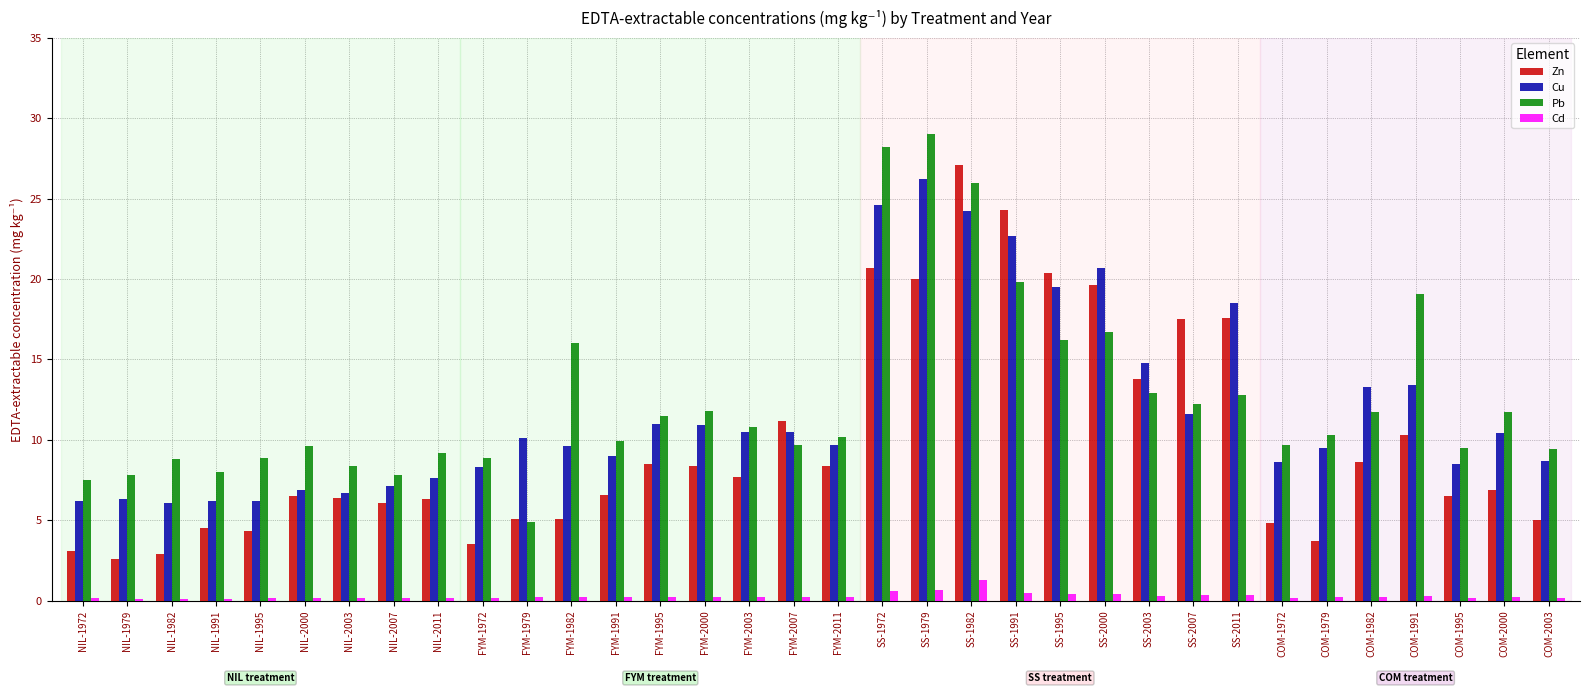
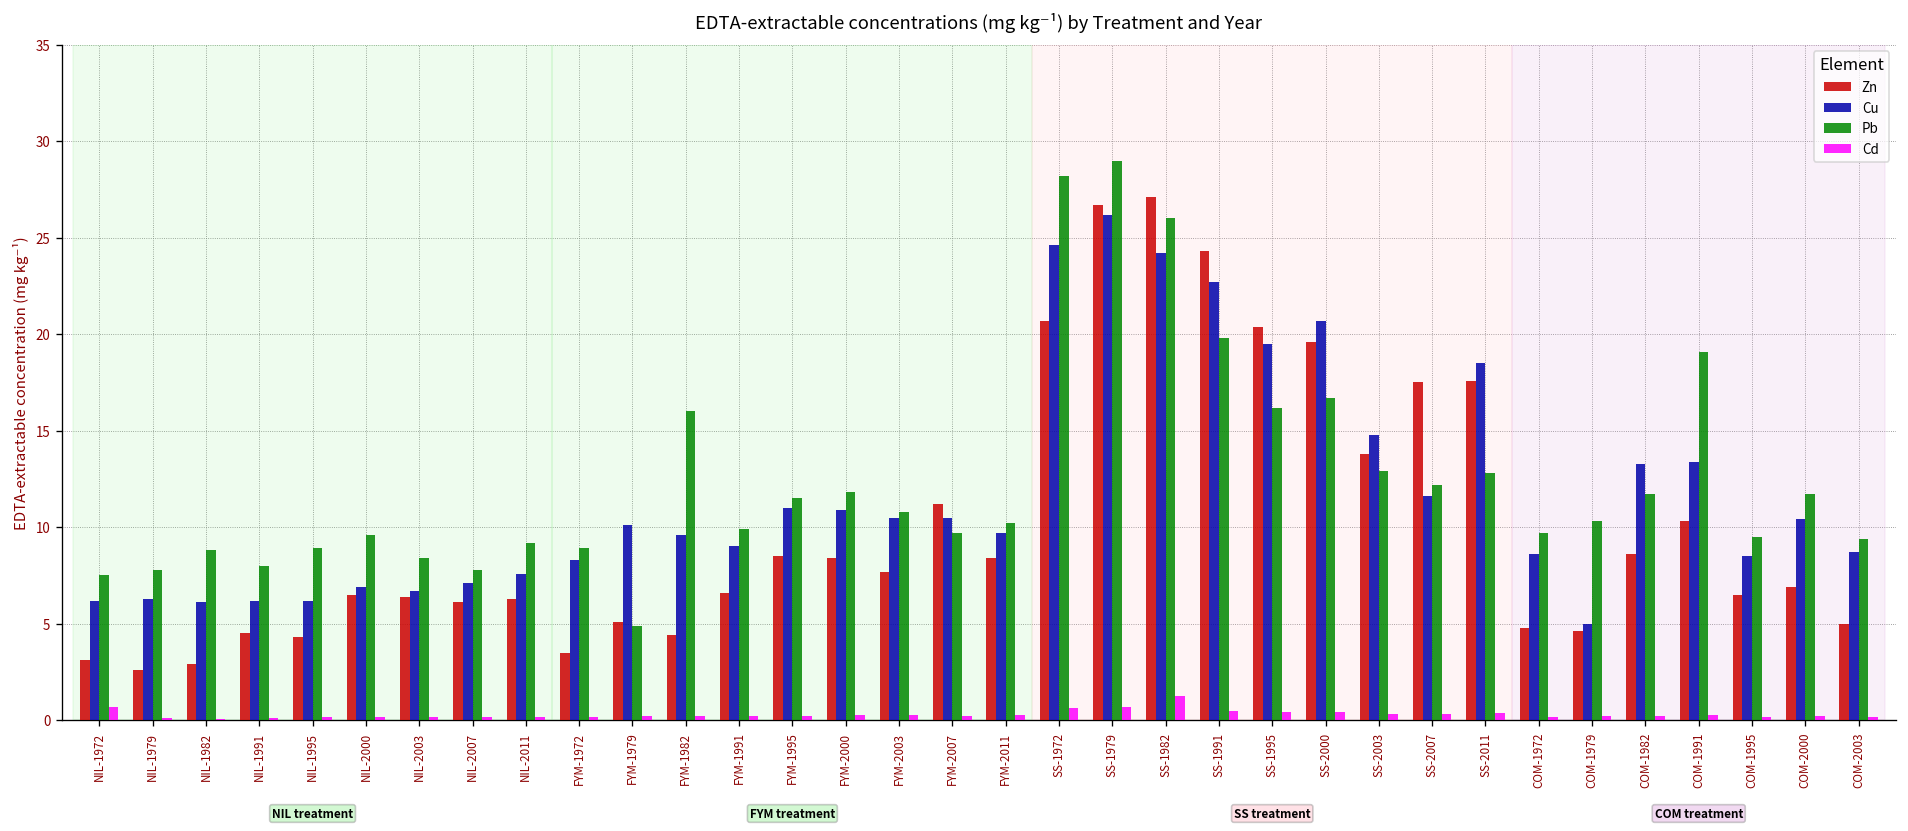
  {
    "Zn": {
      "NIL-1972": 3.1,
      "NIL-1979": 2.6,
      "NIL-1982": 2.9,
      "NIL-1991": 4.5,
      "NIL-1995": 4.3,
      "NIL-2000": 6.5,
      "NIL-2003": 6.4,
      "NIL-2007": 6.1,
      "NIL-2011": 6.3,
      "FYM-1972": 3.5,
      "FYM-1979": 5.1,
-     "FYM-1982": 5.1,
+     "FYM-1982": 4.4,
      "FYM-1991": 6.6,
      "FYM-1995": 8.5,
      "FYM-2000": 8.4,
      "FYM-2003": 7.7,
      "FYM-2007": 11.2,
      "FYM-2011": 8.4,
      "SS-1972": 20.7,
-     "SS-1979": 20.0,
+     "SS-1979": 26.7,
      "SS-1982": 27.1,
      "SS-1991": 24.3,
      "SS-1995": 20.4,
      "SS-2000": 19.6,
      "SS-2003": 13.8,
      "SS-2007": 17.5,
      "SS-2011": 17.6,
      "COM-1972": 4.8,
-     "COM-1979": 3.7,
+     "COM-1979": 4.6,
      "COM-1982": 8.6,
      "COM-1991": 10.3,
      "COM-1995": 6.5,
      "COM-2000": 6.9,
      "COM-2003": 5.0
    },
    "Cu": {
      "NIL-1972": 6.2,
      "NIL-1979": 6.3,
      "NIL-1982": 6.1,
      "NIL-1991": 6.2,
      "NIL-1995": 6.2,
      "NIL-2000": 6.9,
      "NIL-2003": 6.7,
      "NIL-2007": 7.1,
      "NIL-2011": 7.6,
      "FYM-1972": 8.3,
      "FYM-1979": 10.1,
      "FYM-1982": 9.6,
      "FYM-1991": 9.0,
      "FYM-1995": 11.0,
      "FYM-2000": 10.9,
      "FYM-2003": 10.5,
      "FYM-2007": 10.5,
      "FYM-2011": 9.7,
      "SS-1972": 24.6,
      "SS-1979": 26.2,
      "SS-1982": 24.2,
      "SS-1991": 22.7,
      "SS-1995": 19.5,
      "SS-2000": 20.7,
      "SS-2003": 14.8,
      "SS-2007": 11.6,
      "SS-2011": 18.5,
      "COM-1972": 8.6,
-     "COM-1979": 9.5,
+     "COM-1979": 5.0,
      "COM-1982": 13.3,
      "COM-1991": 13.4,
      "COM-1995": 8.5,
      "COM-2000": 10.4,
      "COM-2003": 8.7
    },
    "Pb": {
      "NIL-1972": 7.5,
      "NIL-1979": 7.8,
      "NIL-1982": 8.8,
      "NIL-1991": 8.0,
      "NIL-1995": 8.9,
      "NIL-2000": 9.6,
      "NIL-2003": 8.4,
      "NIL-2007": 7.8,
      "NIL-2011": 9.2,
      "FYM-1972": 8.9,
      "FYM-1979": 4.9,
      "FYM-1982": 16.0,
      "FYM-1991": 9.9,
      "FYM-1995": 11.5,
      "FYM-2000": 11.8,
      "FYM-2003": 10.8,
      "FYM-2007": 9.7,
      "FYM-2011": 10.2,
      "SS-1972": 28.2,
      "SS-1979": 29.0,
      "SS-1982": 26.0,
      "SS-1991": 19.8,
      "SS-1995": 16.2,
      "SS-2000": 16.7,
      "SS-2003": 12.9,
      "SS-2007": 12.2,
      "SS-2011": 12.8,
      "COM-1972": 9.7,
      "COM-1979": 10.3,
      "COM-1982": 11.7,
      "COM-1991": 19.1,
      "COM-1995": 9.5,
      "COM-2000": 11.7,
      "COM-2003": 9.4
    },
    "Cd": {
-     "NIL-1972": 0.1,
+     "NIL-1972": 0.7,
      "NIL-2000": 0.2,
      "NIL-2003": 0.2,
      "NIL-2011": 0.2,
      "FYM-1972": 0.2,
      "FYM-1979": 0.2,
      "FYM-1982": 0.2,
      "FYM-1991": 0.2,
      "FYM-1995": 0.2,
      "FYM-2000": 0.3,
      "FYM-2003": 0.3,
      "FYM-2007": 0.2,
      "FYM-2011": 0.3,
      "SS-1972": 0.6,
      "SS-1979": 0.7,
      "SS-1982": 1.3,
      "SS-1991": 0.5,
      "SS-1995": 0.4,
      "SS-2000": 0.4,
      "SS-2003": 0.3,
      "SS-2007": 0.3,
      "SS-2011": 0.4,
      "COM-1972": 0.2,
      "COM-1979": 0.2,
      "COM-1982": 0.2,
      "COM-1991": 0.3,
      "COM-1995": 0.2,
      "COM-2000": 0.2,
      "COM-2003": 0.2
    }
  }
